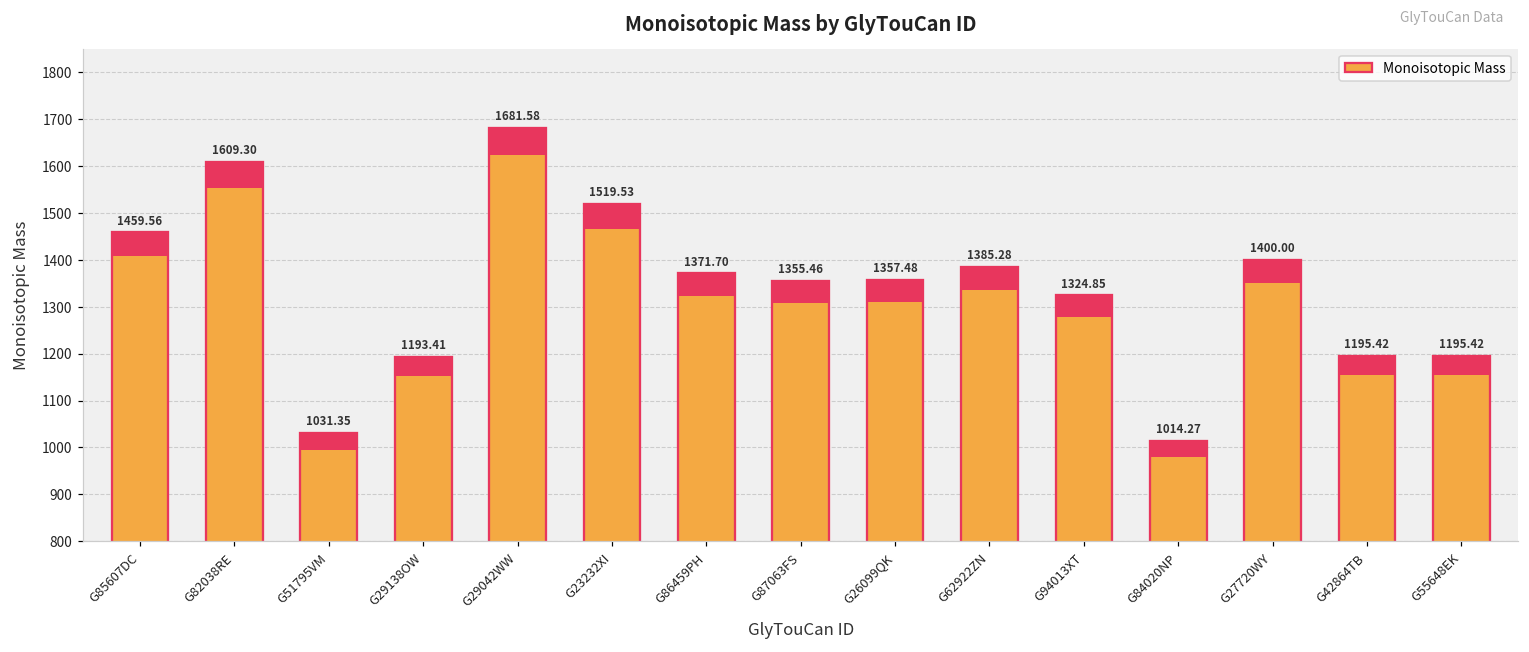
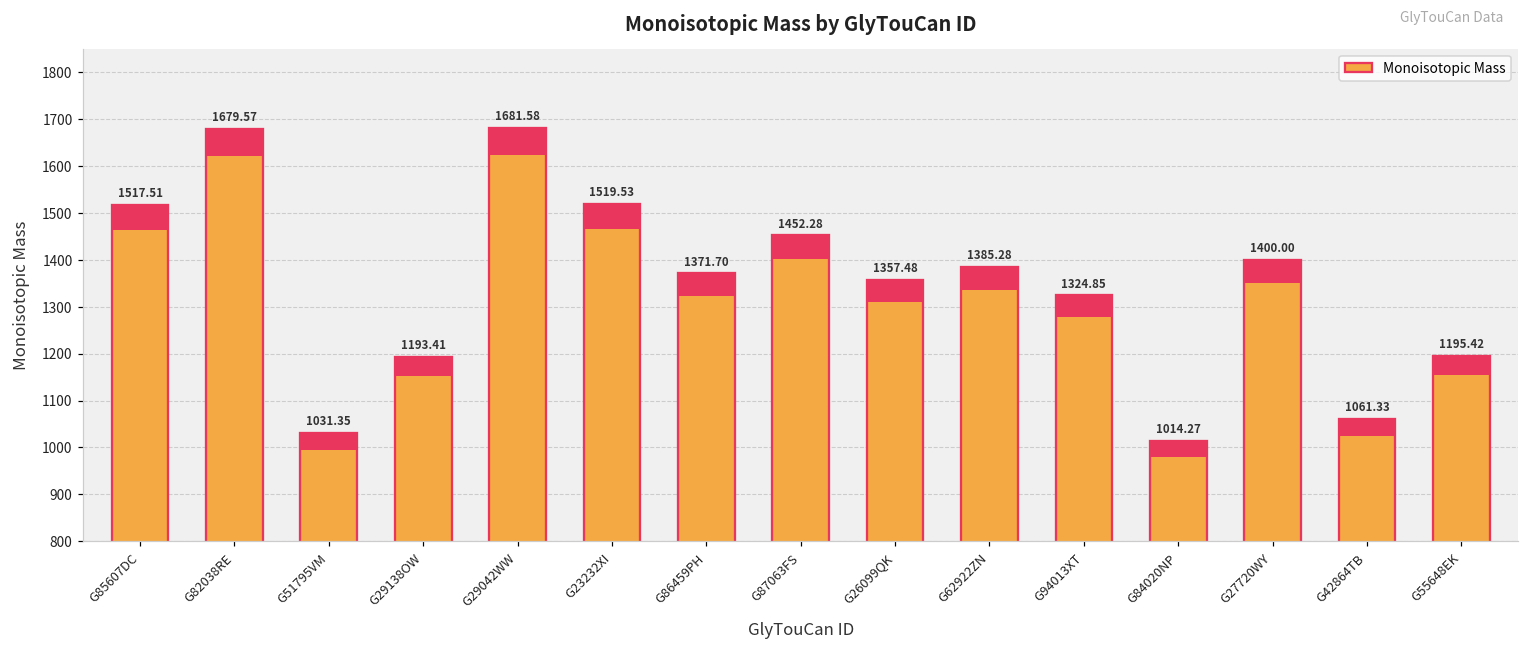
  {
    "Monoisotopic Mass": {
-     "G85607DC": 1459.56,
-     "G82038RE": 1609.30,
+     "G85607DC": 1517.51,
+     "G82038RE": 1679.57,
      "G51795VM": 1031.35,
      "G29138OW": 1193.41,
      "G29042WW": 1681.58,
      "G23232XI": 1519.53,
      "G86459PH": 1371.70,
-     "G87063FS": 1355.46,
+     "G87063FS": 1452.28,
      "G26099QK": 1357.48,
      "G62922ZN": 1385.28,
      "G94013XT": 1324.85,
      "G84020NP": 1014.27,
      "G27720WY": 1400.00,
-     "G42864TB": 1195.42,
+     "G42864TB": 1061.33,
      "G55648EK": 1195.42
    }
  }
